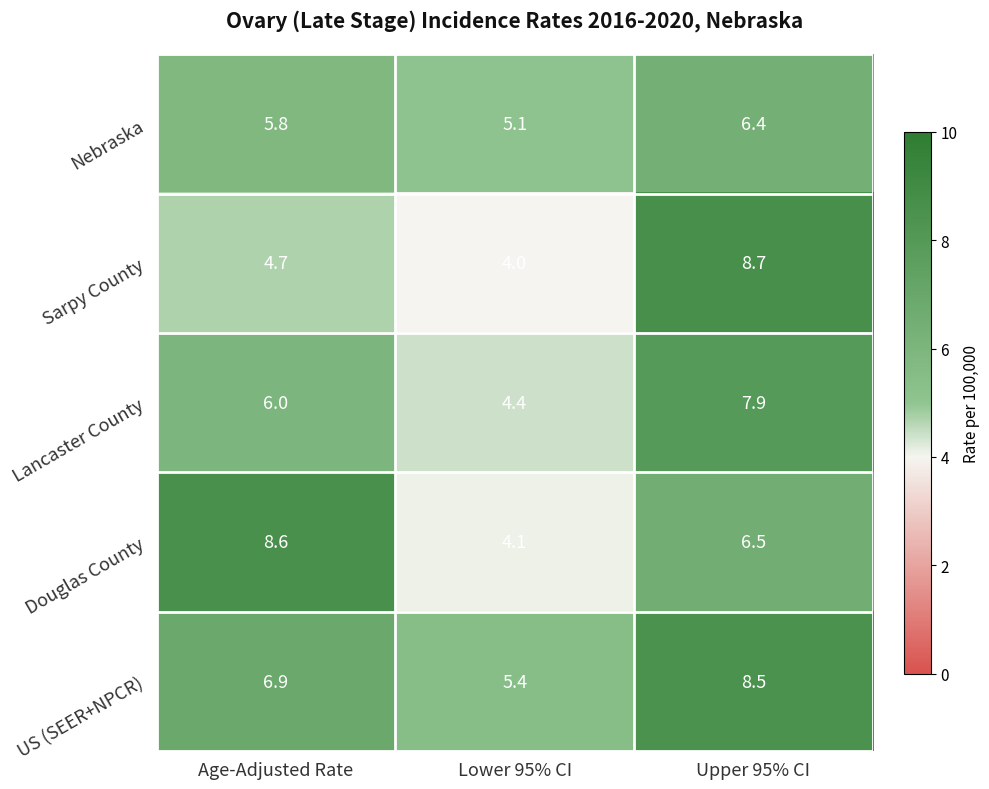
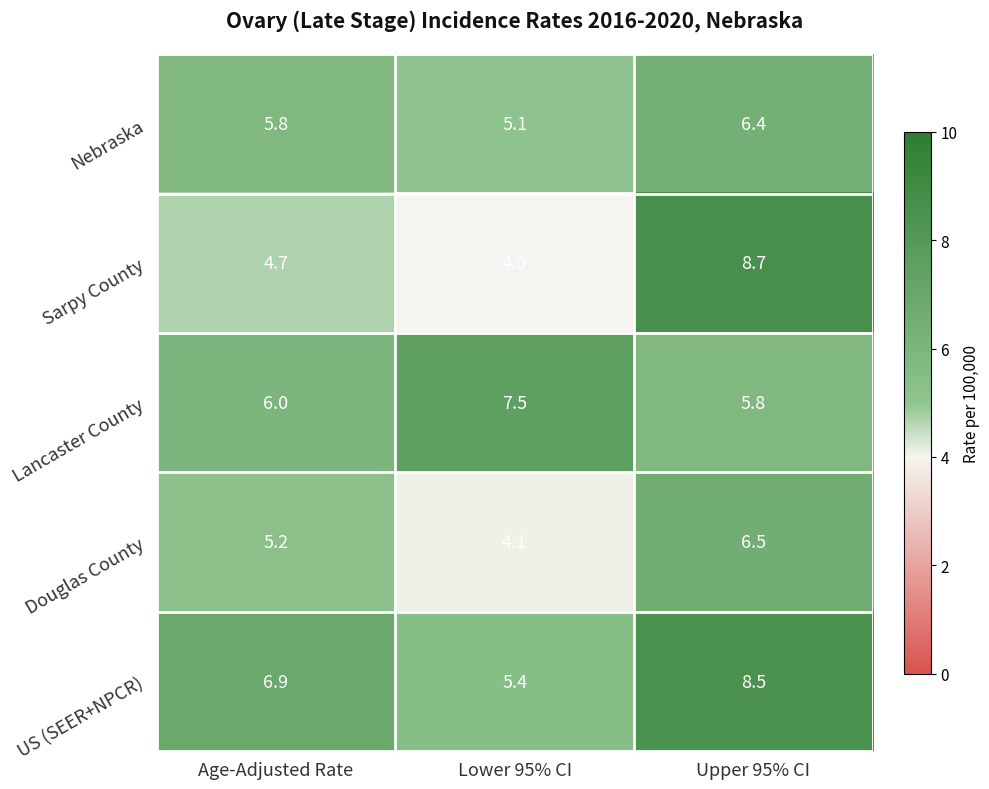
  {
    "Nebraska": {
      "Age-Adjusted Rate": 5.8,
      "Lower 95% CI": 5.1,
      "Upper 95% CI": 6.4
    },
    "Sarpy County": {
      "Age-Adjusted Rate": 4.7,
      "Upper 95% CI": 8.7
    },
    "Lancaster County": {
      "Age-Adjusted Rate": 6.0,
-     "Lower 95% CI": 4.4,
-     "Upper 95% CI": 7.9
+     "Lower 95% CI": 7.5,
+     "Upper 95% CI": 5.8
    },
    "Douglas County": {
-     "Age-Adjusted Rate": 8.6,
+     "Age-Adjusted Rate": 5.2,
      "Upper 95% CI": 6.5
    },
    "US (SEER+NPCR)": {
      "Age-Adjusted Rate": 6.9,
      "Lower 95% CI": 5.4,
      "Upper 95% CI": 8.5
    }
  }
